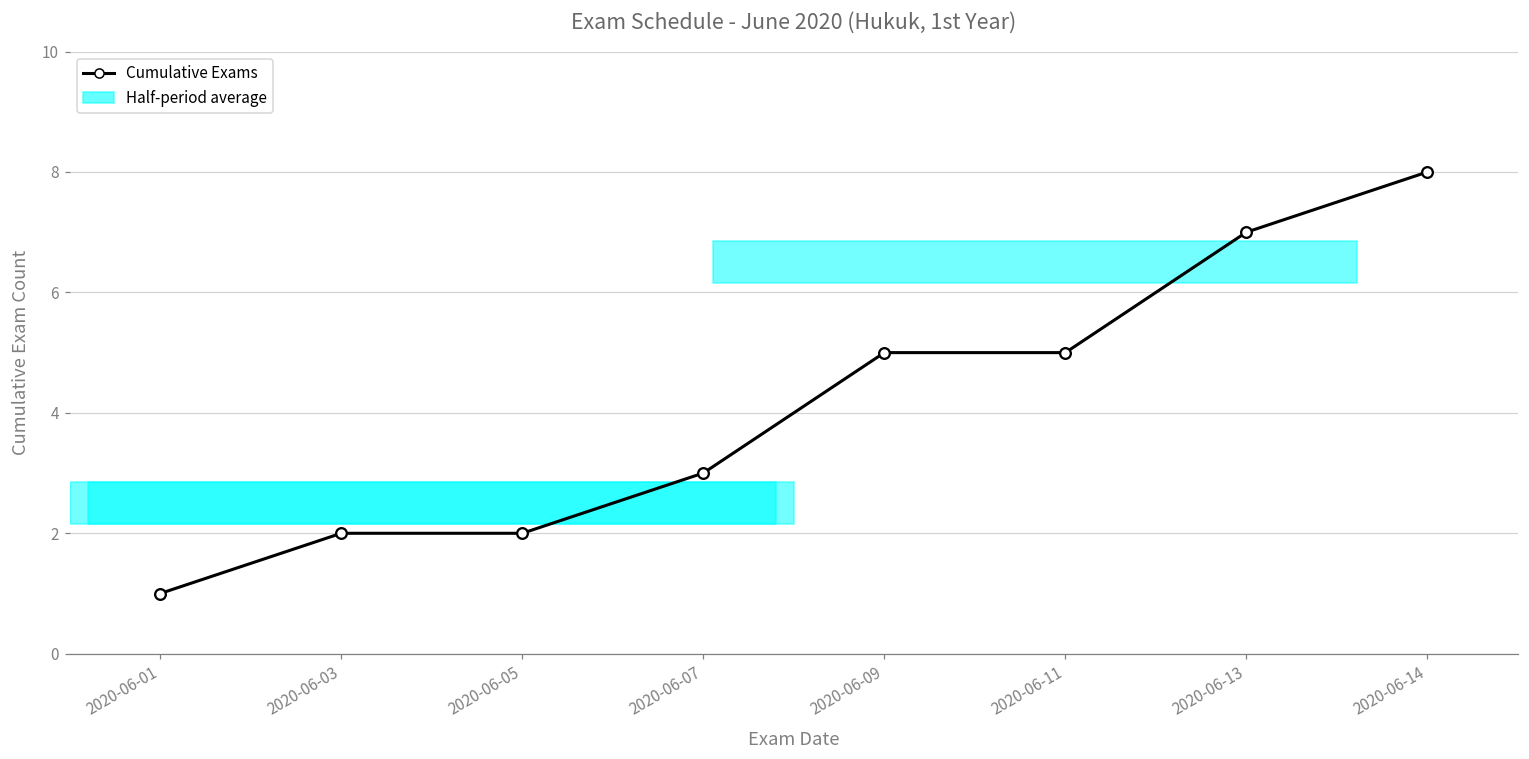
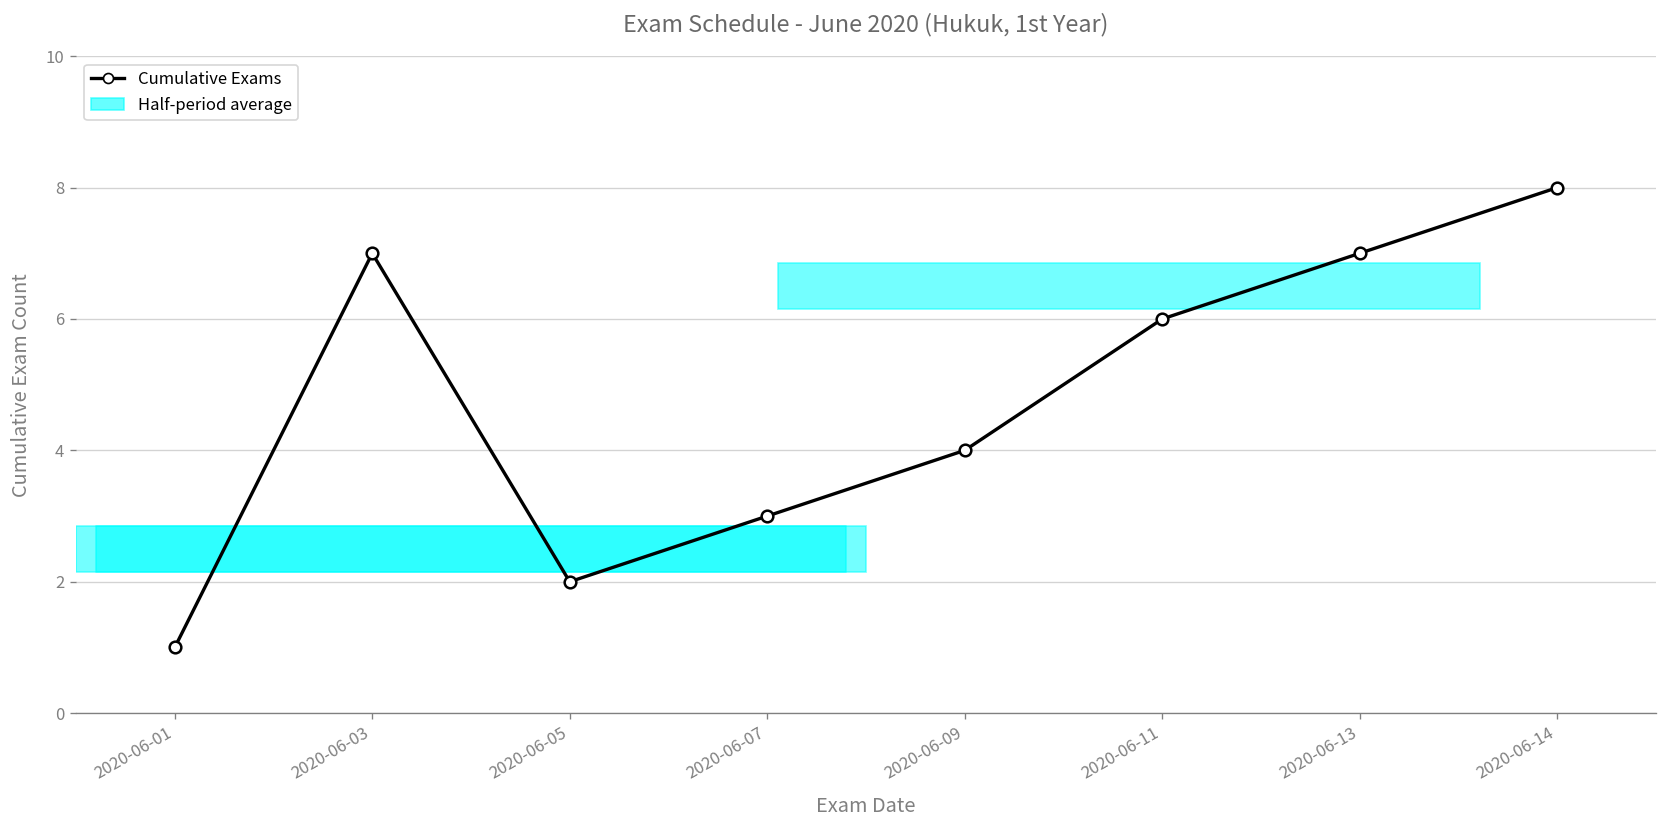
  {
    "2020-06-01": 1,
-   "2020-06-03": 2,
+   "2020-06-03": 7,
    "2020-06-05": 2,
    "2020-06-07": 3,
-   "2020-06-09": 5,
-   "2020-06-11": 5,
+   "2020-06-09": 4,
+   "2020-06-11": 6,
    "2020-06-13": 7,
    "2020-06-14": 8
  }
